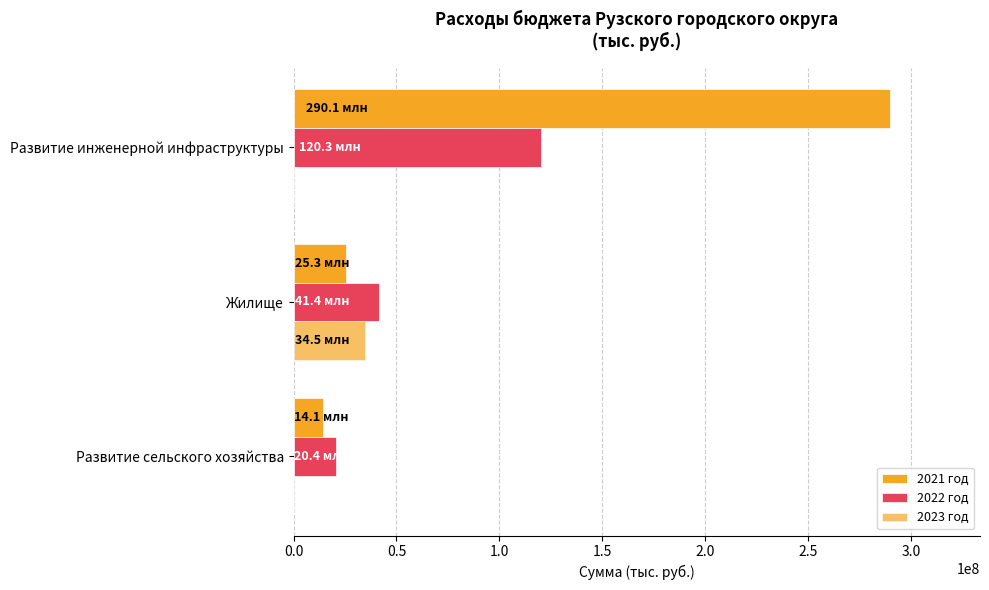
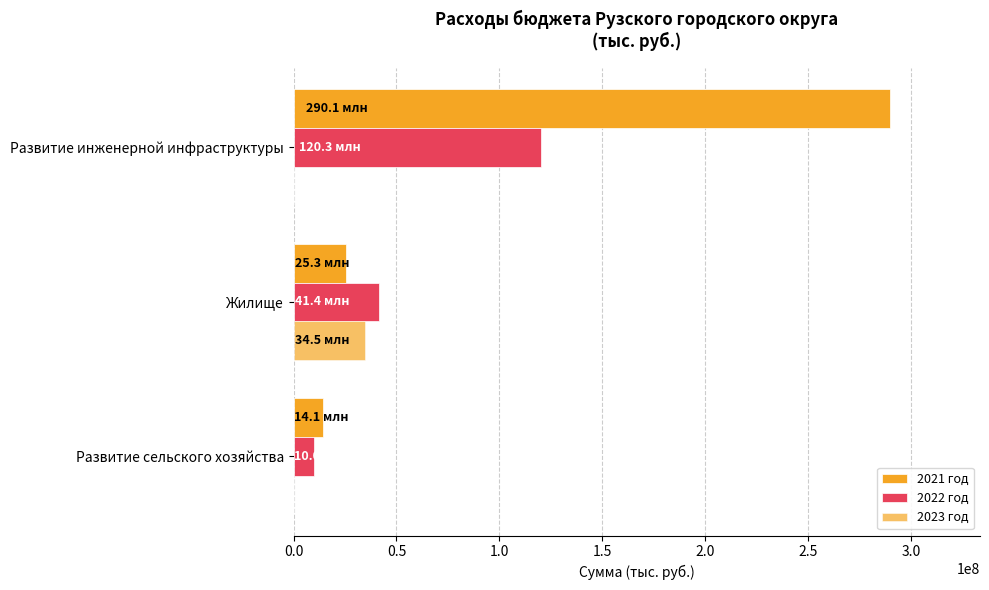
  {
    "2022 год": {
-     "Развитие сельского хозяйства": 20000000
+     "Развитие сельского хозяйства": 10000000
    }
  }
